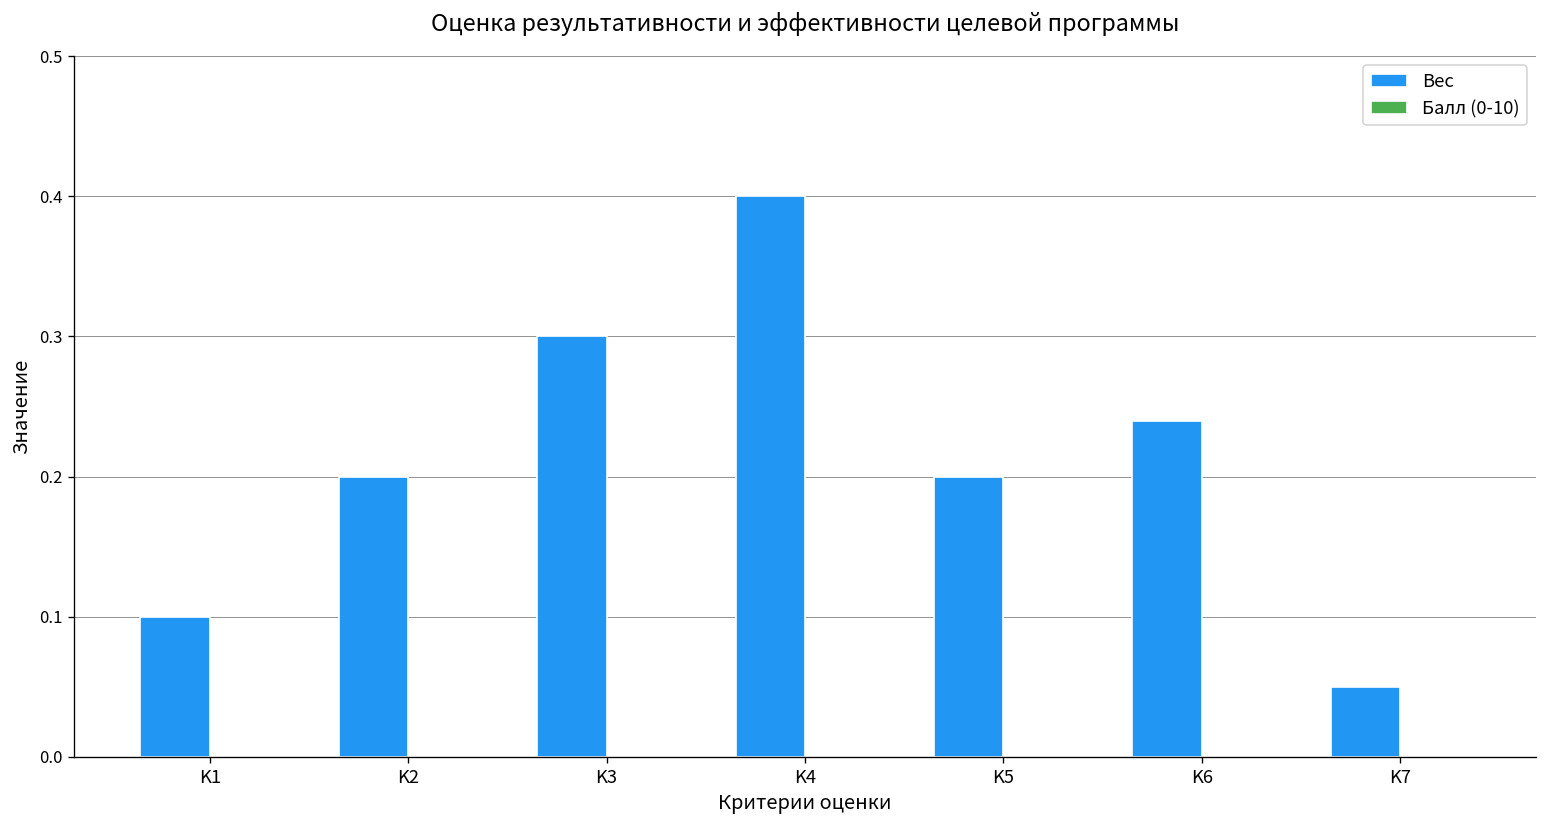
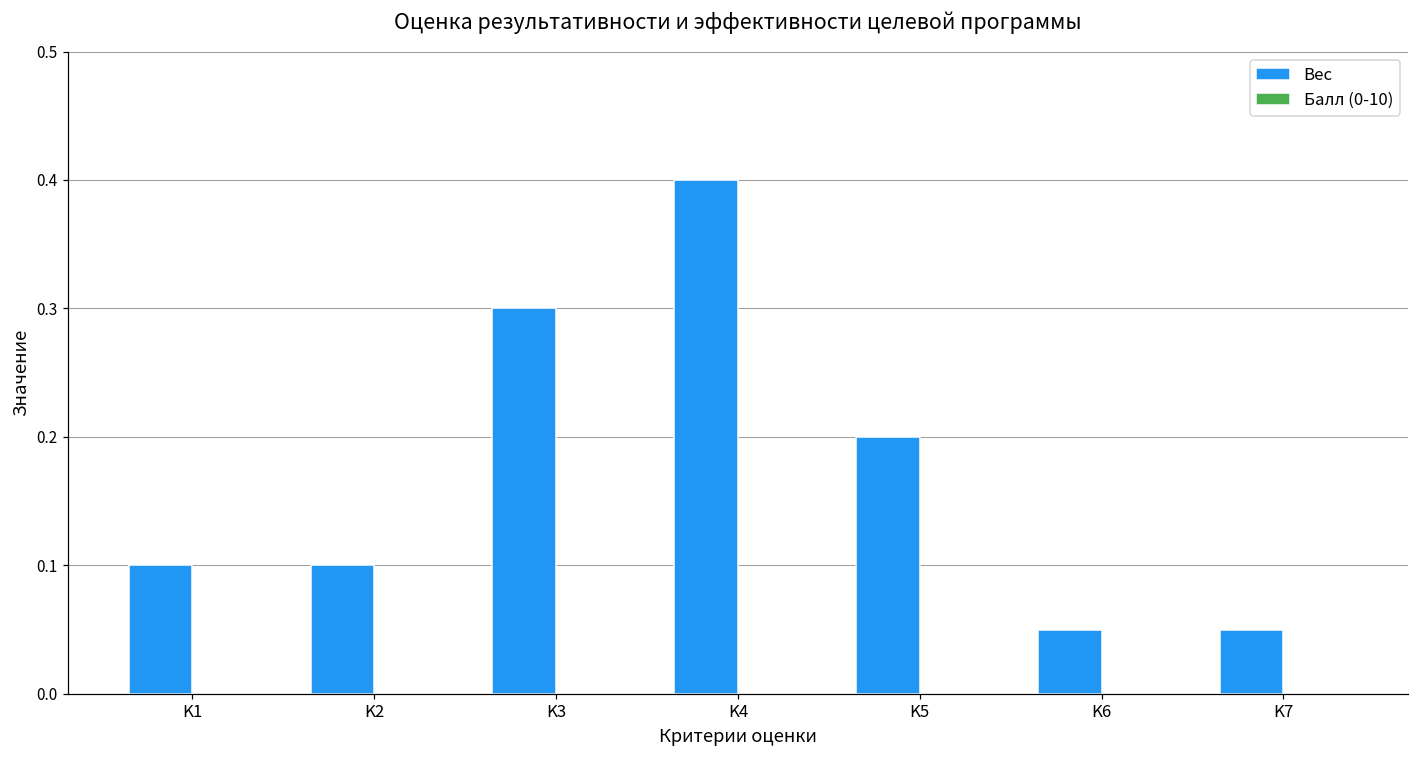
  {
    "Вес": {
      "K1": 0.10,
-     "K2": 0.2,
+     "K2": 0.1,
      "K3": 0.30,
      "K4": 0.40,
      "K5": 0.20,
-     "K6": 0.24,
+     "K6": 0.05,
      "K7": 0.05
    },
    "Балл (0-10)": {
      "K1": 0.00,
      "K2": 0.00,
      "K3": 0.00,
      "K4": 0.00,
      "K5": 0.00,
      "K6": 0.00,
      "K7": 0.00
    }
  }
